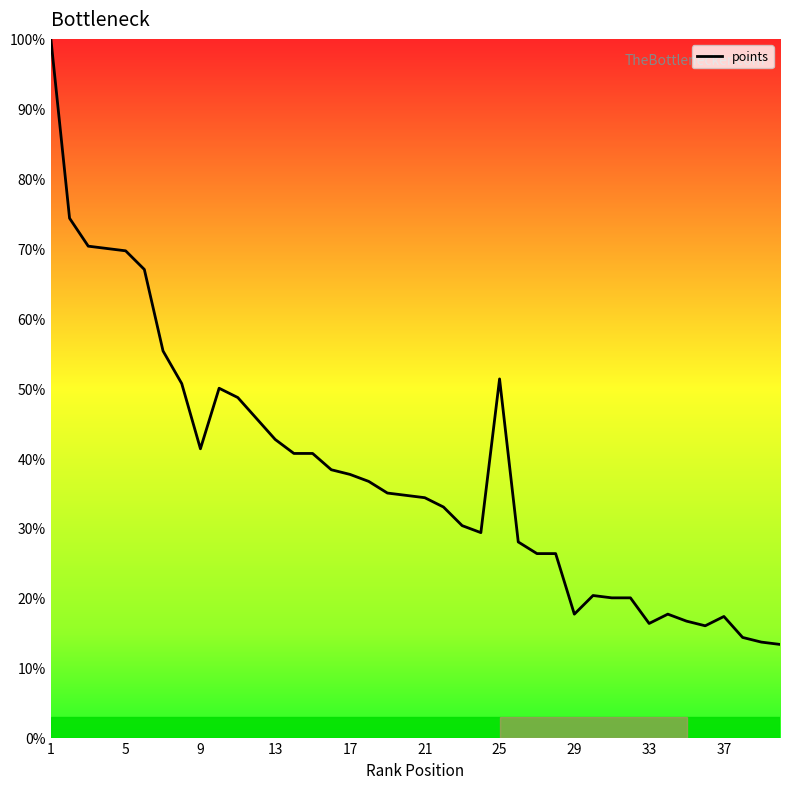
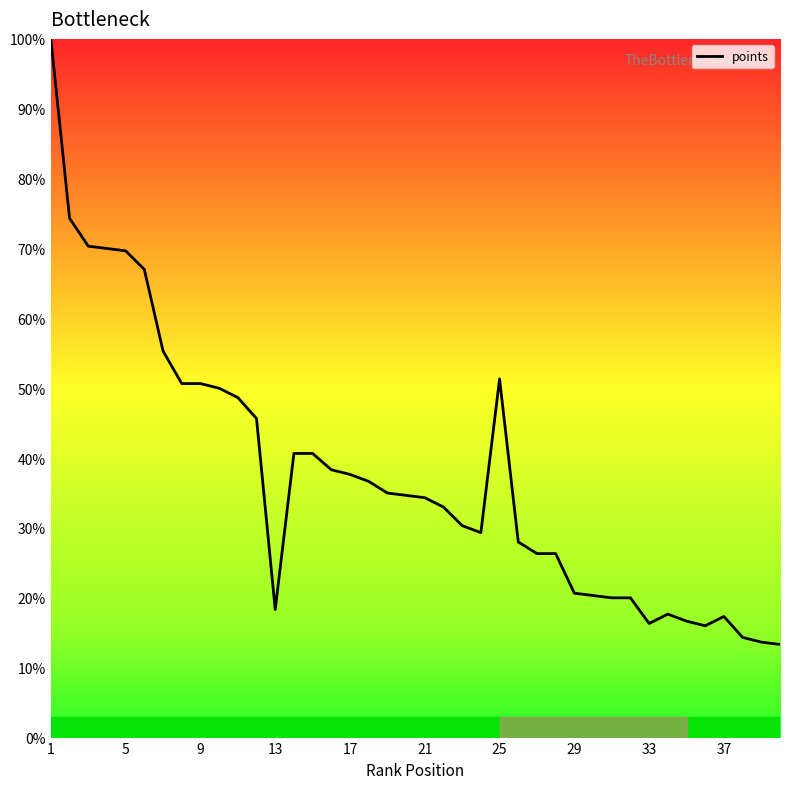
  {
    "1": "100%",
    "5": "70%",
-   "9": "41%",
-   "13": "43%",
+   "9": "51%",
+   "13": "18%",
    "17": "38%",
    "21": "34%",
    "25": "51%",
-   "29": "18%",
+   "29": "21%",
    "33": "16%",
    "37": "17%"
  }
